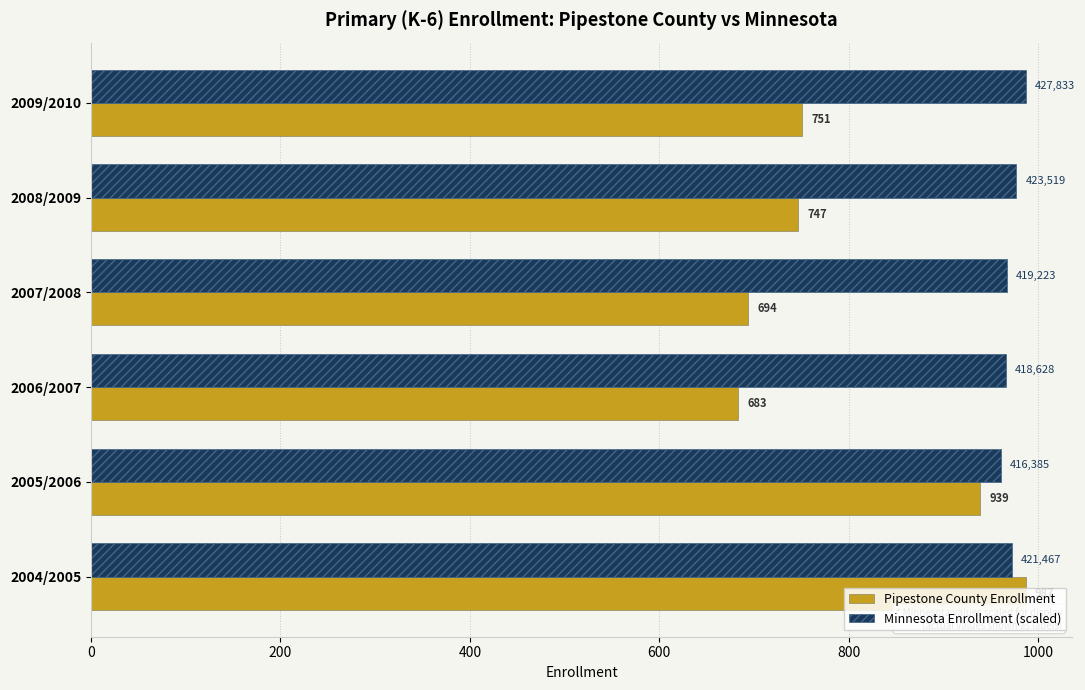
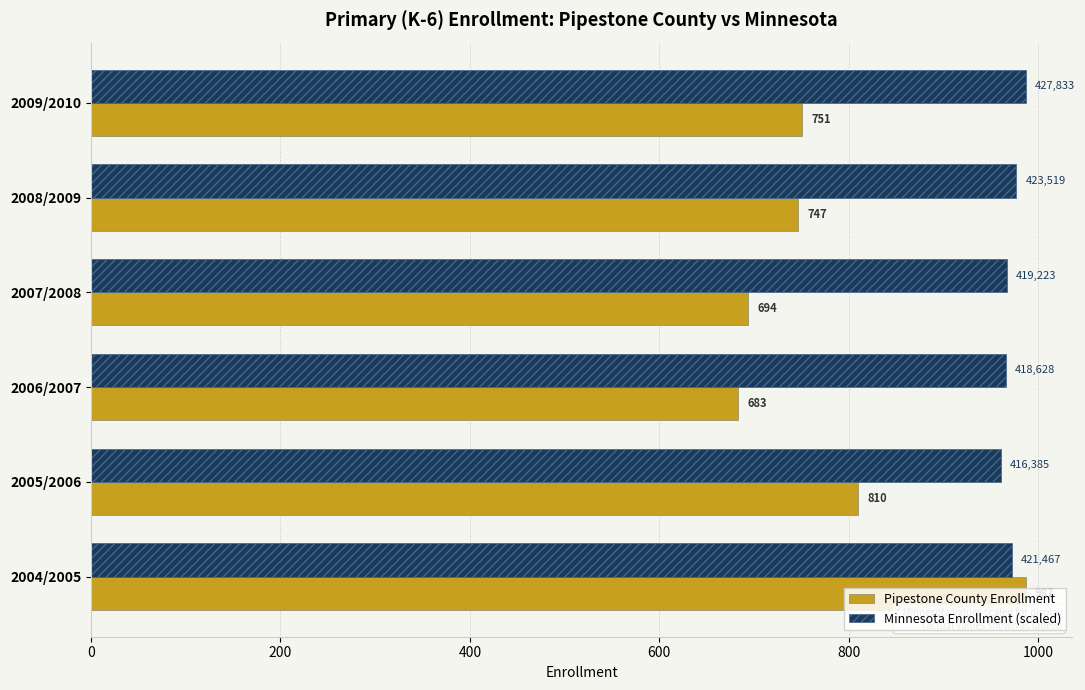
  {
    "Pipestone County Enrollment": {
      "2009/2010": 751,
      "2008/2009": 747,
      "2007/2008": 694,
      "2006/2007": 683,
-     "2005/2006": 939
+     "2005/2006": 810
    }
  }
